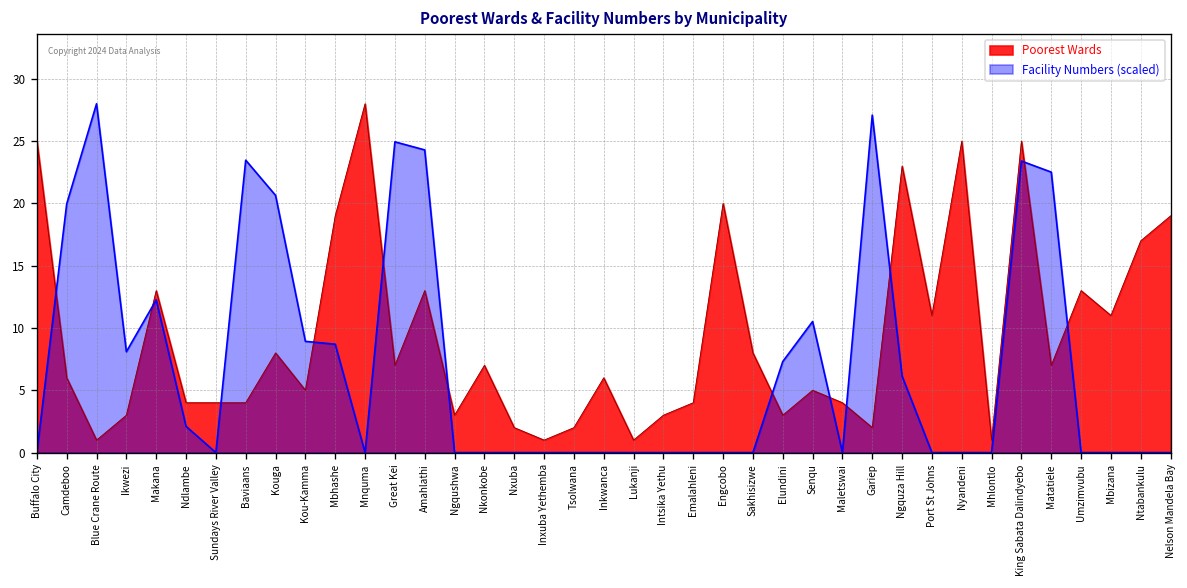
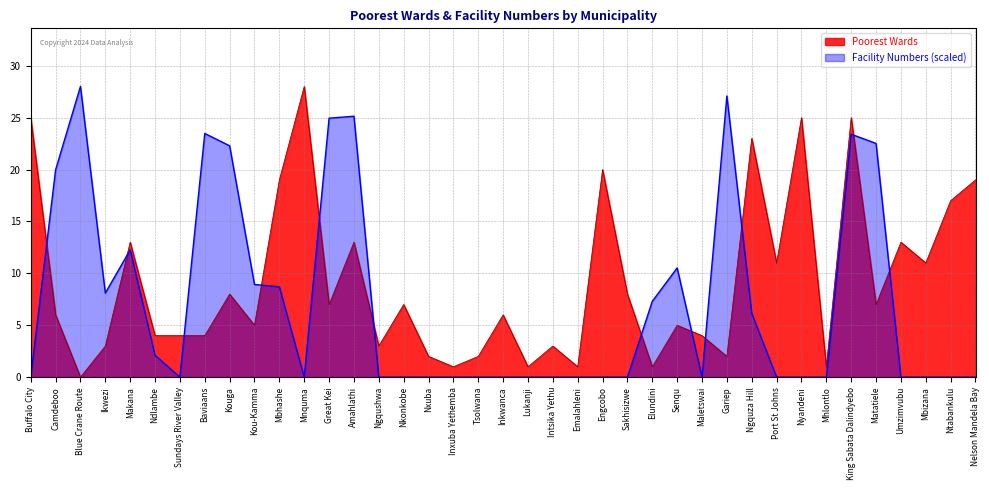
  {
    "Poorest Wards": {
      "Buffalo City": 25,
      "Camdeboo": 6,
-     "Blue Crane Route": 1,
+     "Blue Crane Route": 0,
      "Ikwezi": 3,
      "Makana": 13,
      "Ndlambe": 4,
      "Sundays River Valley": 4,
      "Baviaans": 4,
      "Kouga": 8,
      "Kou-Kamma": 5,
      "Mbhashe": 19,
      "Mnquma": 28,
      "Great Kei": 7,
      "Amahlathi": 13,
      "Ngqushwa": 3,
      "Nkonkobe": 7,
      "Nxuba": 2,
      "Inxuba Yethemba": 1,
      "Tsolwana": 2,
      "Inkwanca": 6,
      "Lukanji": 1,
      "Intsika Yethu": 3,
-     "Emalahleni": 4,
+     "Emalahleni": 1,
      "Engcobo": 20,
      "Sakhisizwe": 8,
-     "Elundini": 3,
+     "Elundini": 1,
      "Senqu": 5,
      "Maletswai": 4,
      "Gariep": 2,
      "Ngquza Hill": 23,
      "Port St Johns": 11,
      "Nyandeni": 25,
      "Mhlontlo": 1,
      "King Sabata Dalindyebo": 25,
      "Matatiele": 7,
      "Umzimvubu": 13,
      "Mbizana": 11,
      "Ntabankulu": 17,
      "Nelson Mandela Bay": 19
    },
    "Facility Numbers (scaled)": {
      "Buffalo City": 0.0,
      "Camdeboo": 20.0,
      "Blue Crane Route": 28.0,
      "Ikwezi": 8.1,
      "Makana": 12.3,
      "Ndlambe": 2.1,
      "Sundays River Valley": 0.0,
      "Baviaans": 23.5,
-     "Kouga": 20.6,
+     "Kouga": 22.3,
      "Kou-Kamma": 8.9,
      "Mbhashe": 8.7,
      "Mnquma": 0.0,
      "Great Kei": 24.9,
-     "Amahlathi": 24.3,
+     "Amahlathi": 25.1,
      "Ngqushwa": 0.0,
      "Nkonkobe": 0.0,
      "Nxuba": 0.0,
      "Inxuba Yethemba": 0.0,
      "Tsolwana": 0.0,
      "Inkwanca": 0.0,
      "Lukanji": 0.0,
      "Intsika Yethu": 0.0,
      "Emalahleni": 0.0,
      "Engcobo": 0.0,
      "Sakhisizwe": 0.0,
      "Elundini": 7.3,
      "Senqu": 10.5,
      "Maletswai": 0.0,
      "Gariep": 27.1,
      "Ngquza Hill": 6.1,
      "Port St Johns": 0.0,
      "Nyandeni": 0.0,
      "Mhlontlo": 0.0,
      "King Sabata Dalindyebo": 23.4,
      "Matatiele": 22.5,
      "Umzimvubu": 0.0,
      "Mbizana": 0.0,
      "Ntabankulu": 0.0,
      "Nelson Mandela Bay": 0.0
    }
  }
